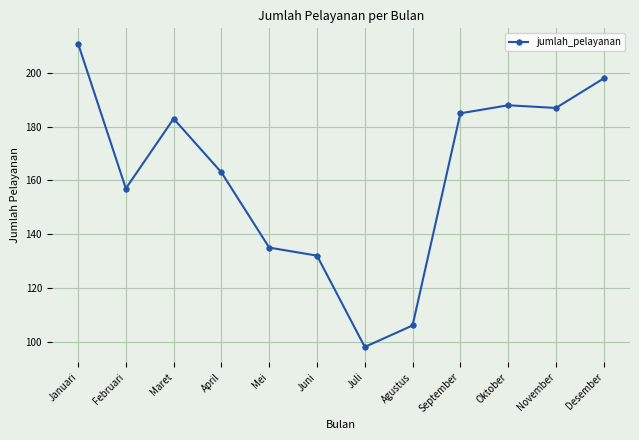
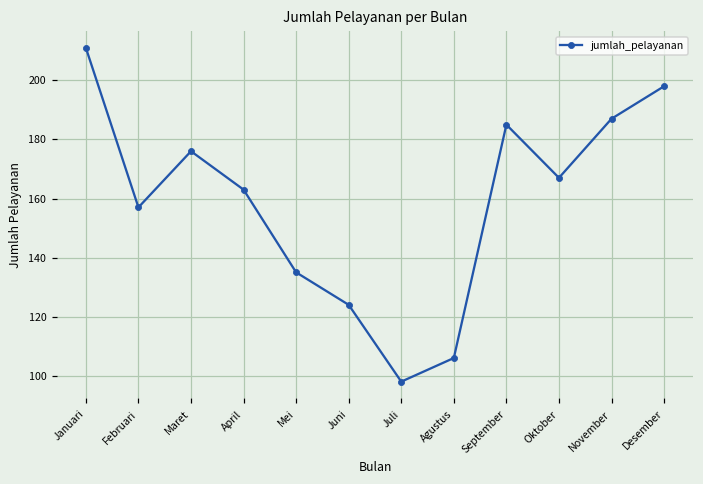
  {
    "Januari": 211,
    "Februari": 157,
-   "Maret": 183,
+   "Maret": 176,
    "April": 163,
    "Mei": 135,
-   "Juni": 132,
+   "Juni": 124,
    "Juli": 98,
    "Agustus": 106,
    "September": 185,
-   "Oktober": 188,
+   "Oktober": 167,
    "November": 187,
    "Desember": 198
  }
